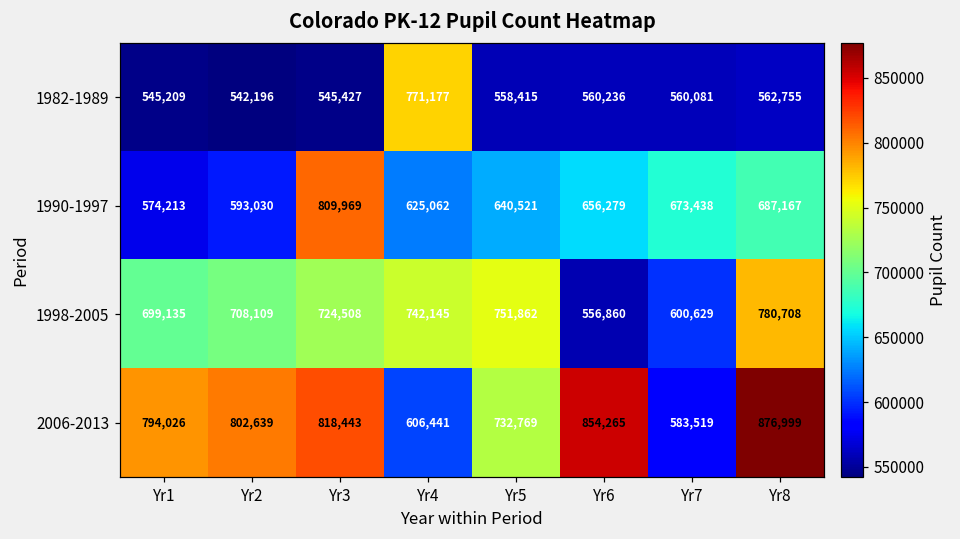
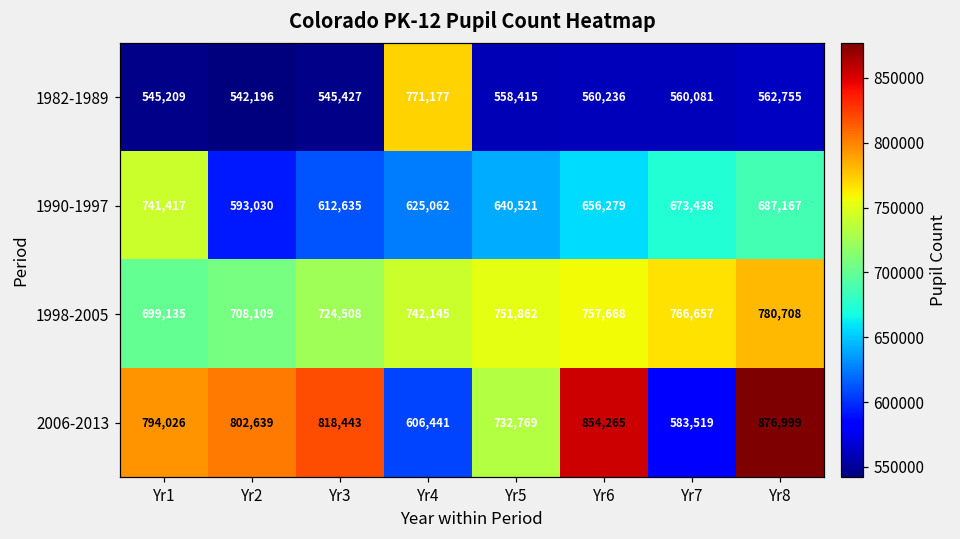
  {
    "1982-1989": {
      "Yr1": "545,209",
      "Yr2": "542,196",
      "Yr3": "545,427",
      "Yr4": "771,177",
      "Yr5": "558,415",
      "Yr6": "560,236",
      "Yr7": "560,081",
      "Yr8": "562,755"
    },
    "1990-1997": {
-     "Yr1": "574,213",
+     "Yr1": "741,417",
      "Yr2": "593,030",
-     "Yr3": "809,969",
+     "Yr3": "612,635",
      "Yr4": "625,062",
      "Yr5": "640,521",
      "Yr6": "656,279",
      "Yr7": "673,438",
      "Yr8": "687,167"
    },
    "1998-2005": {
      "Yr1": "699,135",
      "Yr2": "708,109",
      "Yr3": "724,508",
      "Yr4": "742,145",
      "Yr5": "751,862",
-     "Yr6": "556,860",
-     "Yr7": "600,629",
+     "Yr6": "757,668",
+     "Yr7": "766,657",
      "Yr8": "780,708"
    },
    "2006-2013": {
      "Yr1": "794,026",
      "Yr2": "802,639",
      "Yr3": "818,443",
      "Yr4": "606,441",
      "Yr5": "732,769",
      "Yr6": "854,265",
      "Yr7": "583,519",
      "Yr8": "876,999"
    }
  }
